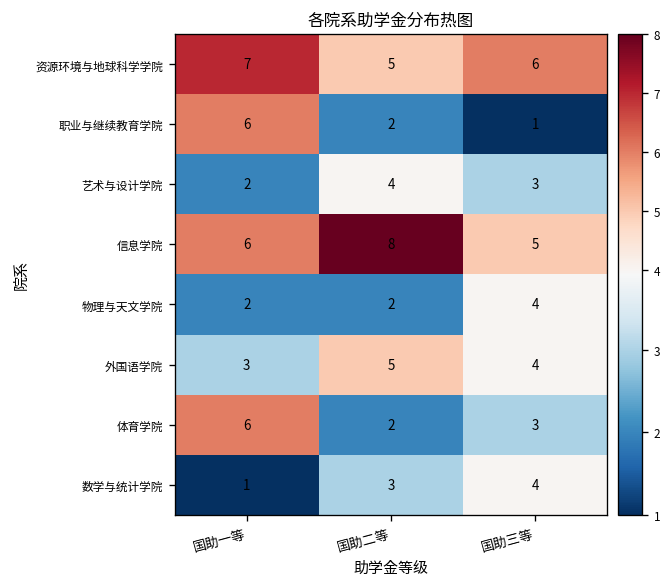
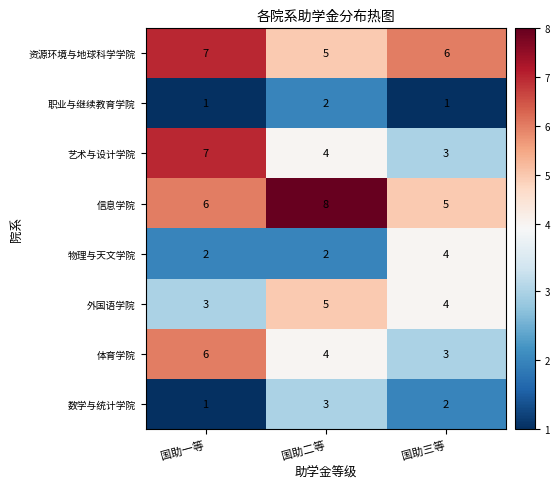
  {
    "资源环境与地球科学学院": {
      "国助一等": 7,
      "国助二等": 5,
      "国助三等": 6
    },
    "职业与继续教育学院": {
-     "国助一等": 6,
+     "国助一等": 1,
      "国助二等": 2,
      "国助三等": 1
    },
    "艺术与设计学院": {
-     "国助一等": 2,
+     "国助一等": 7,
      "国助二等": 4,
      "国助三等": 3
    },
    "信息学院": {
      "国助一等": 6,
      "国助二等": 8,
      "国助三等": 5
    },
    "物理与天文学院": {
      "国助一等": 2,
      "国助二等": 2,
      "国助三等": 4
    },
    "外国语学院": {
      "国助一等": 3,
      "国助二等": 5,
      "国助三等": 4
    },
    "体育学院": {
      "国助一等": 6,
-     "国助二等": 2,
+     "国助二等": 4,
      "国助三等": 3
    },
    "数学与统计学院": {
      "国助一等": 1,
      "国助二等": 3,
-     "国助三等": 4
+     "国助三等": 2
    }
  }
